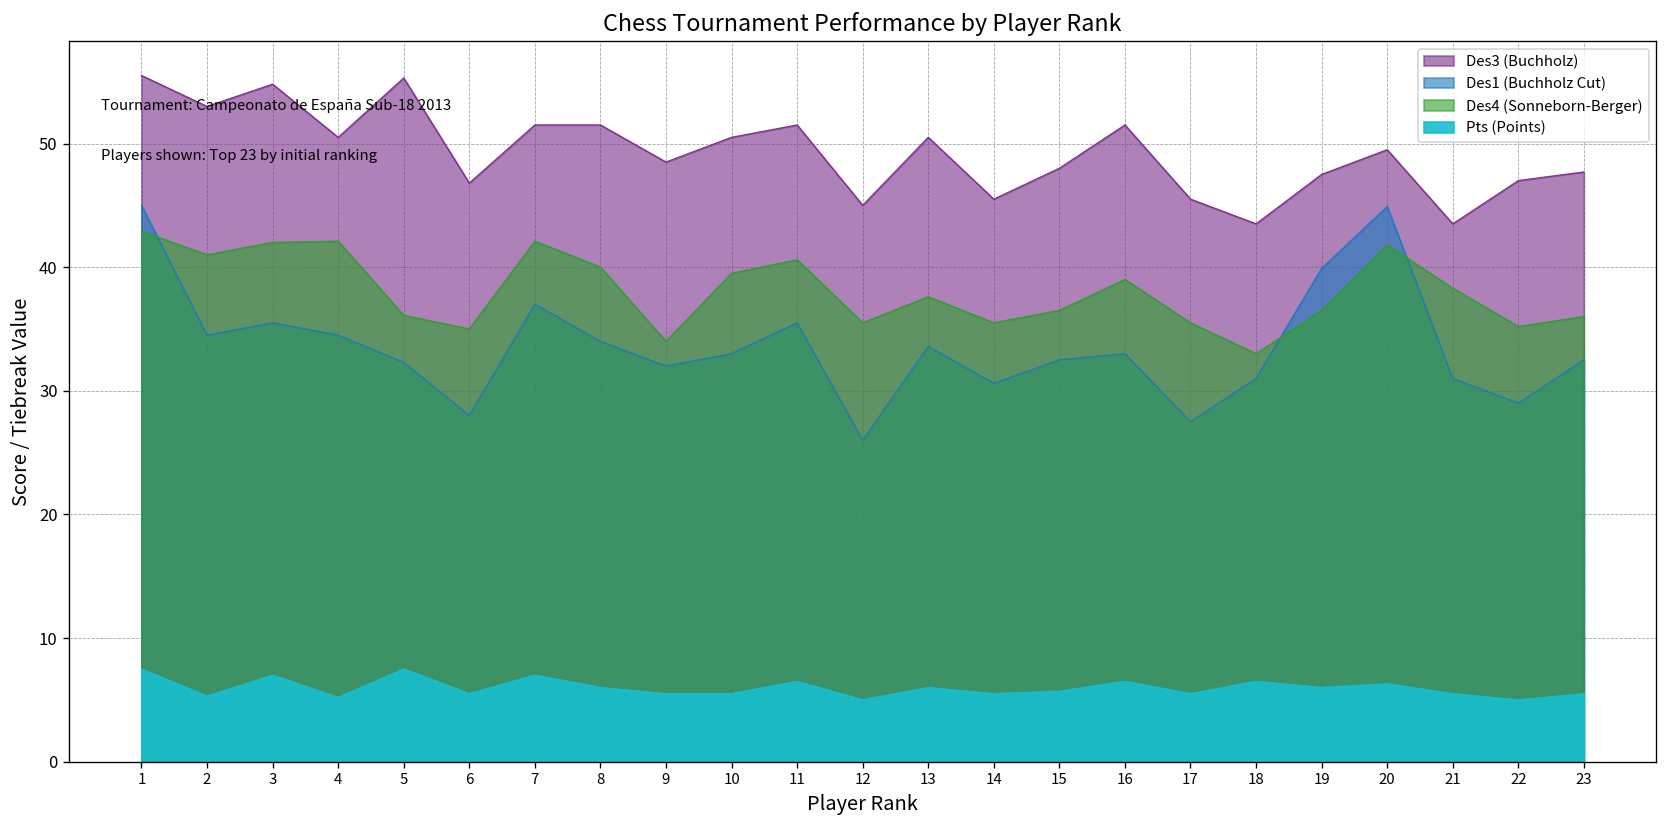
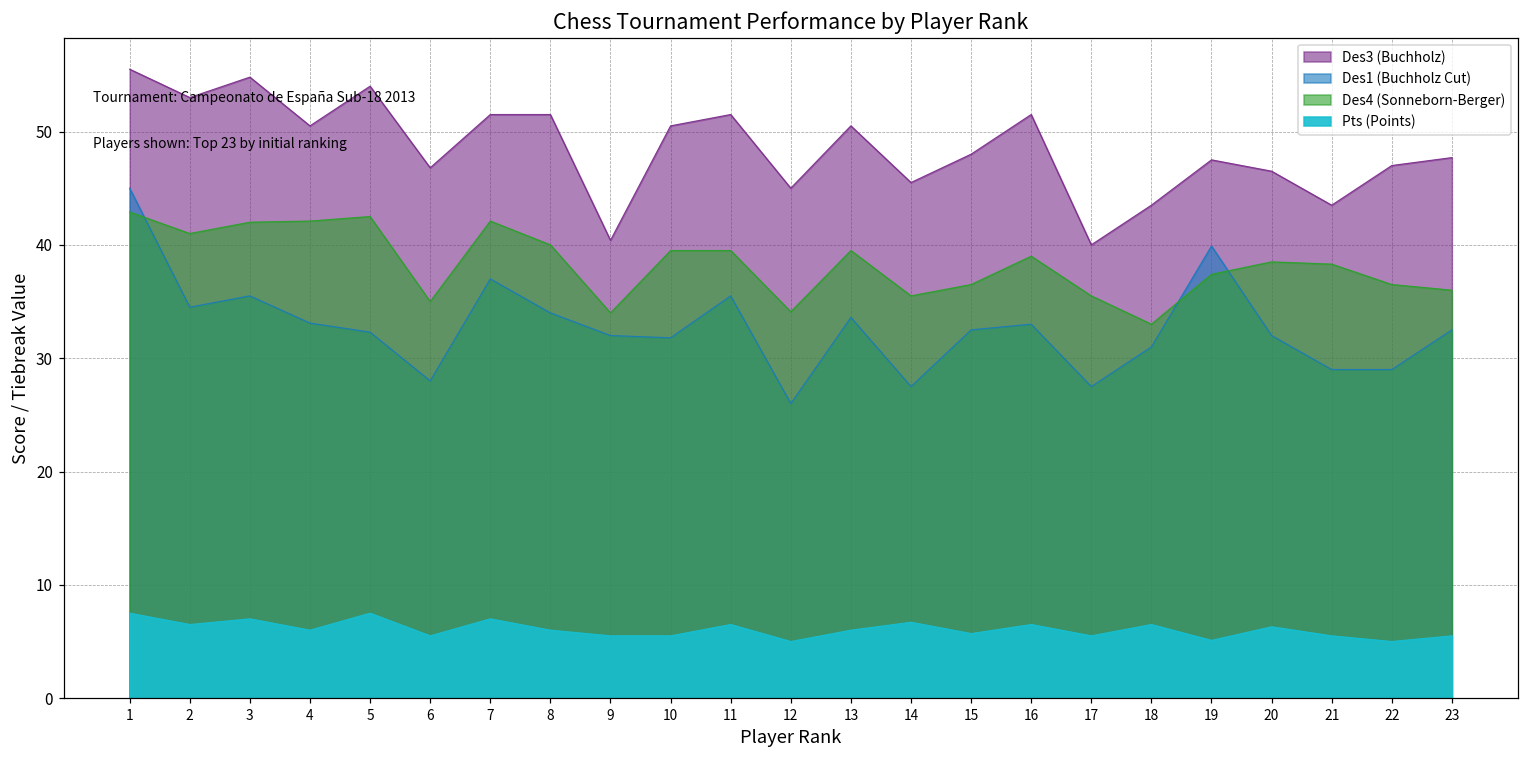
  {
    "Des3 (Buchholz)": {
      "1": 55.5,
      "3": 54.8,
-     "5": 55.3,
+     "5": 54.0,
      "6": 46.8,
      "7": 51.5,
      "8": 51.5,
-     "9": 48.5,
+     "9": 40.4,
      "10": 50.5,
      "11": 51.5,
      "12": 45.0,
      "13": 50.5,
      "14": 45.5,
      "15": 48.0,
      "16": 51.5,
-     "17": 45.5,
+     "17": 40.0,
      "18": 43.5,
      "19": 47.5,
-     "20": 49.5,
+     "20": 46.5,
      "21": 43.5,
      "22": 47.0,
      "23": 47.7
    },
    "Des1 (Buchholz Cut)": {
      "1": 45.0,
      "2": 34.5,
      "3": 35.5,
-     "4": 34.5,
+     "4": 33.1,
      "5": 32.3,
      "6": 28.0,
      "7": 37.0,
      "8": 34.0,
      "9": 32.0,
-     "10": 33.0,
+     "10": 31.8,
      "11": 35.5,
      "12": 26.0,
      "13": 33.6,
-     "14": 30.6,
+     "14": 27.5,
      "15": 32.5,
      "16": 33.0,
      "17": 27.5,
      "18": 31.0,
      "19": 39.9,
-     "20": 44.9,
-     "21": 31,
+     "20": 32.0,
+     "21": 29,
      "22": 29.0,
      "23": 32.5
    },
    "Des4 (Sonneborn-Berger)": {
      "1": 42.9,
      "2": 41.0,
      "3": 42.0,
      "4": 42.1,
-     "5": 36.1,
+     "5": 42.5,
      "6": 35.0,
      "7": 42.1,
      "8": 40.0,
      "9": 34.0,
      "10": 39.5,
-     "11": 40.6,
-     "12": 35.5,
-     "13": 37.6,
+     "11": 39.5,
+     "12": 34.1,
+     "13": 39.5,
      "14": 35.5,
      "15": 36.5,
      "16": 39.0,
      "17": 35.5,
      "18": 33.0,
-     "19": 36.5,
-     "20": 41.8,
+     "19": 37.4,
+     "20": 38.5,
      "21": 38.3,
-     "22": 35.2,
+     "22": 36.5,
      "23": 36.0
    },
    "Pts (Points)": {
      "1": 7.5,
-     "2": 5.3,
+     "2": 6.5,
      "3": 7.0,
-     "4": 5.2,
+     "4": 6.0,
      "5": 7.5,
      "6": 5.5,
      "7": 7.0,
      "8": 6.0,
      "9": 5.5,
      "10": 5.5,
      "11": 6.5,
      "12": 5.0,
      "13": 6.0,
-     "14": 5.5,
+     "14": 6.7,
      "15": 5.7,
      "16": 6.5,
      "17": 5.5,
      "18": 6.5,
-     "19": 6.0,
+     "19": 5.1,
      "20": 6.3,
      "21": 5.5,
      "22": 5.0,
      "23": 5.5
    }
  }
